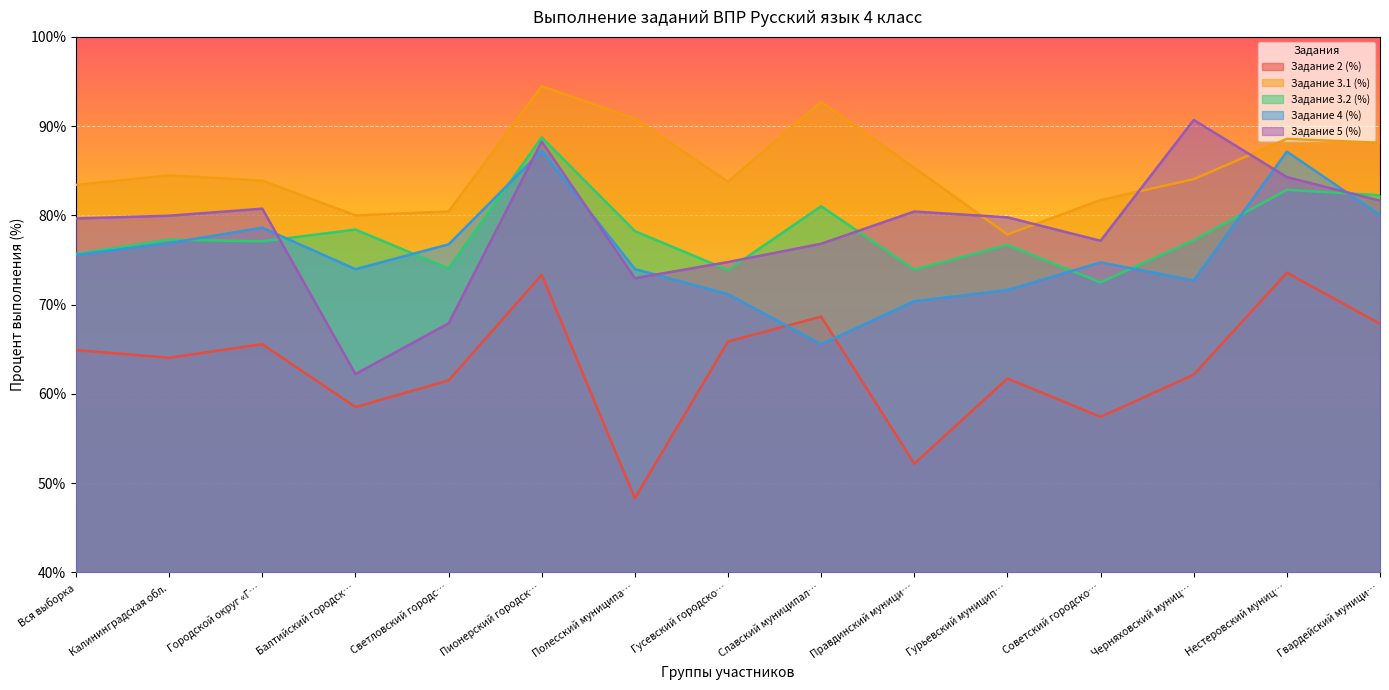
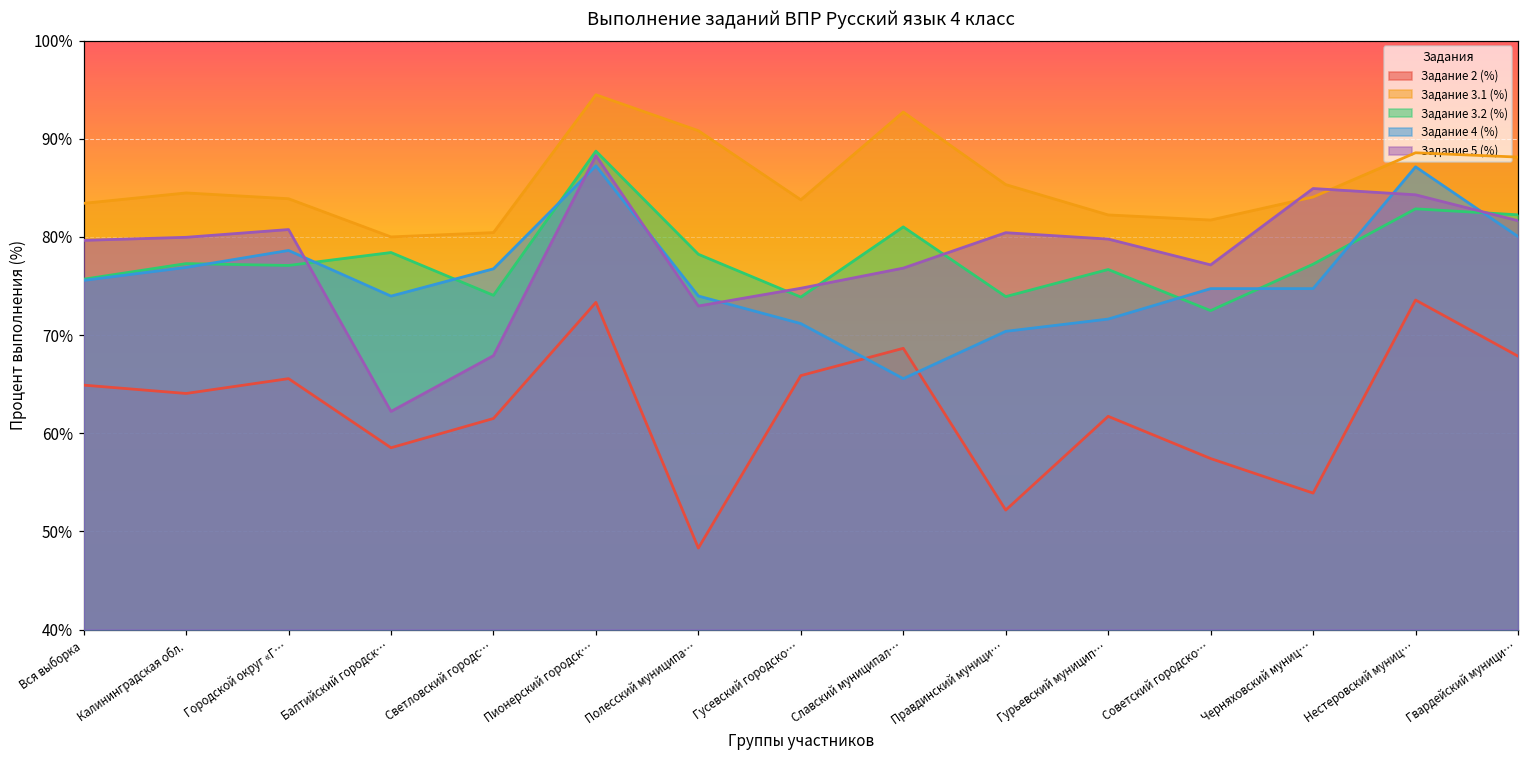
  {
    "Задание 2 (%)": {
      "Вся выборка": "65%",
      "Калининградская обл.": "64%",
      "Городской округ «Г…": "66%",
      "Балтийский городск…": "59%",
      "Светловский городс…": "62%",
      "Пионерский городск…": "73%",
      "Полесский муниципа…": "48%",
      "Гусевский городско…": "66%",
      "Славский муниципал…": "69%",
      "Правдинский муници…": "52%",
      "Гурьевский муницип…": "62%",
      "Советский городско…": "57%",
-     "Черняховский муниц…": "62%",
+     "Черняховский муниц…": "54%",
      "Нестеровский муниц…": "74%",
      "Гвардейский муници…": "68%"
    },
    "Задание 3.1 (%)": {
      "Вся выборка": "83%",
      "Калининградская обл.": "84%",
      "Городской округ «Г…": "84%",
      "Балтийский городск…": "80%",
      "Светловский городс…": "80%",
      "Пионерский городск…": "94%",
      "Полесский муниципа…": "91%",
      "Гусевский городско…": "84%",
      "Славский муниципал…": "93%",
      "Правдинский муници…": "85%",
-     "Гурьевский муницип…": "78%",
+     "Гурьевский муницип…": "82%",
      "Советский городско…": "82%",
      "Черняховский муниц…": "84%",
      "Гвардейский муници…": "88%"
    },
    "Задание 3.2 (%)": {
      "Калининградская обл.": "77%",
      "Городской округ «Г…": "77%",
      "Балтийский городск…": "78%",
      "Светловский городс…": "74%",
      "Пионерский городск…": "89%",
      "Полесский муниципа…": "78%",
      "Гусевский городско…": "74%",
      "Славский муниципал…": "81%",
      "Правдинский муници…": "74%",
      "Гурьевский муницип…": "77%",
      "Советский городско…": "72%",
      "Черняховский муниц…": "77%",
      "Нестеровский муниц…": "83%",
      "Гвардейский муници…": "82%"
    },
    "Задание 4 (%)": {
      "Калининградская обл.": "77%",
      "Городской округ «Г…": "79%",
      "Балтийский городск…": "74%",
      "Светловский городс…": "77%",
      "Пионерский городск…": "87%",
      "Полесский муниципа…": "74%",
      "Гусевский городско…": "71%",
      "Славский муниципал…": "66%",
      "Правдинский муници…": "70%",
      "Гурьевский муницип…": "72%",
      "Советский городско…": "75%",
-     "Черняховский муниц…": "73%",
+     "Черняховский муниц…": "75%",
      "Нестеровский муниц…": "87%",
      "Гвардейский муници…": "80%"
    },
    "Задание 5 (%)": {
      "Вся выборка": "80%",
      "Калининградская обл.": "80%",
      "Городской округ «Г…": "81%",
      "Балтийский городск…": "62%",
      "Светловский городс…": "68%",
      "Пионерский городск…": "88%",
      "Полесский муниципа…": "73%",
      "Гусевский городско…": "75%",
      "Славский муниципал…": "77%",
      "Правдинский муници…": "80%",
      "Гурьевский муницип…": "80%",
      "Советский городско…": "77%",
-     "Черняховский муниц…": "91%",
+     "Черняховский муниц…": "85%",
      "Нестеровский муниц…": "84%",
      "Гвардейский муници…": "82%"
    }
  }
